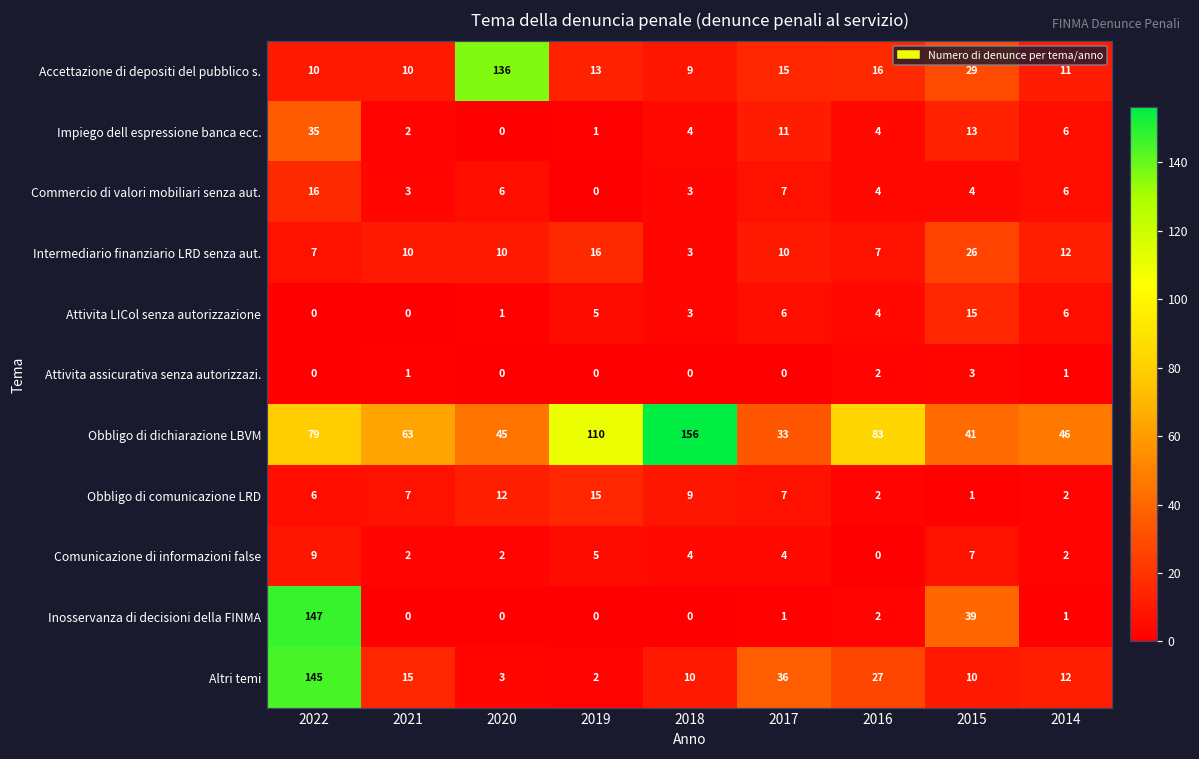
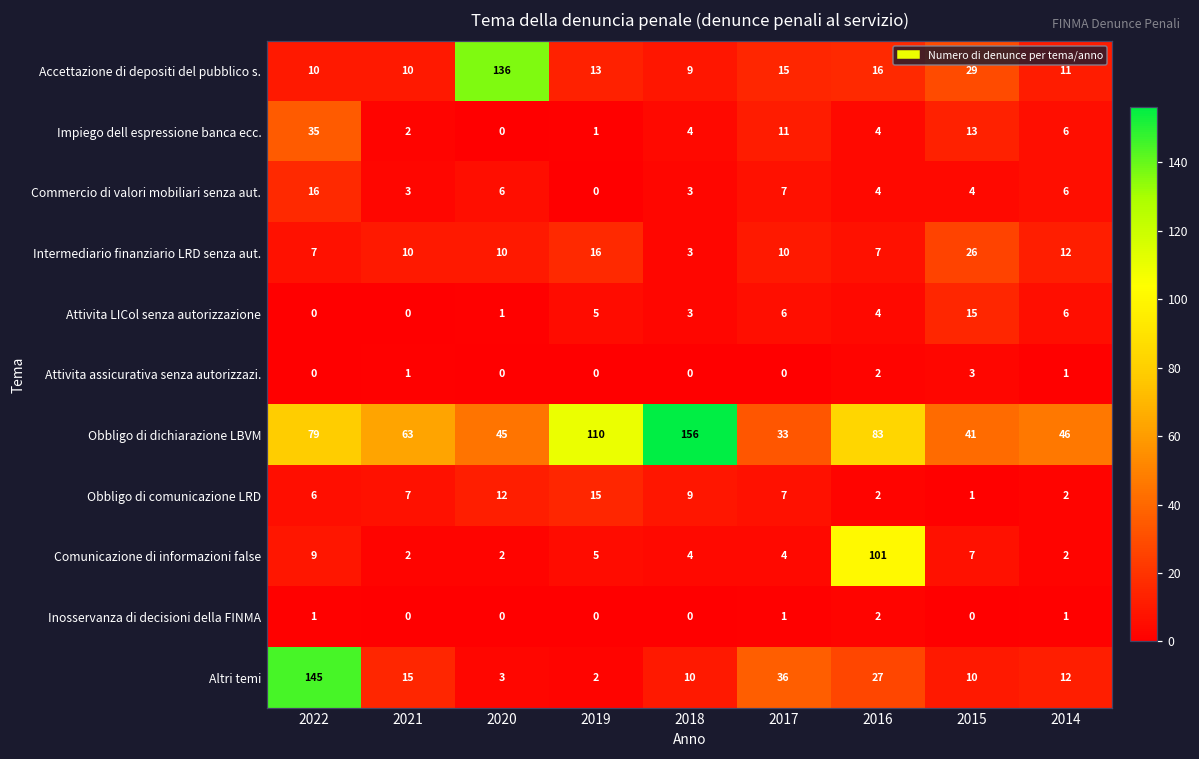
  {
    "Accettazione di depositi del pubblico s.": {
      "2022": 10,
      "2021": 10,
      "2020": 136,
      "2019": 13,
      "2018": 9,
      "2017": 15,
      "2016": 16
    },
    "Impiego dell espressione banca ecc.": {
      "2022": 35,
      "2021": 2,
      "2020": 0,
      "2019": 1,
      "2018": 4,
      "2017": 11,
      "2016": 4,
      "2015": 13,
      "2014": 6
    },
    "Commercio di valori mobiliari senza aut.": {
      "2022": 16,
      "2021": 3,
      "2020": 6,
      "2019": 0,
      "2018": 3,
      "2017": 7,
      "2016": 4,
      "2015": 4,
      "2014": 6
    },
    "Intermediario finanziario LRD senza aut.": {
      "2022": 7,
      "2021": 10,
      "2020": 10,
      "2019": 16,
      "2018": 3,
      "2017": 10,
      "2016": 7,
      "2015": 26,
      "2014": 12
    },
    "Attivita LICol senza autorizzazione": {
      "2022": 0,
      "2021": 0,
      "2020": 1,
      "2019": 5,
      "2018": 3,
      "2017": 6,
      "2016": 4,
      "2015": 15,
      "2014": 6
    },
    "Attivita assicurativa senza autorizzazi.": {
      "2022": 0,
      "2021": 1,
      "2020": 0,
      "2019": 0,
      "2018": 0,
      "2017": 0,
      "2016": 2,
      "2015": 3,
      "2014": 1
    },
    "Obbligo di dichiarazione LBVM": {
      "2022": 79,
      "2021": 63,
      "2020": 45,
      "2019": 110,
      "2018": 156,
      "2017": 33,
      "2016": 83,
      "2015": 41,
      "2014": 46
    },
    "Obbligo di comunicazione LRD": {
      "2022": 6,
      "2021": 7,
      "2020": 12,
      "2019": 15,
      "2018": 9,
      "2017": 7,
      "2016": 2,
      "2015": 1,
      "2014": 2
    },
    "Comunicazione di informazioni false": {
      "2022": 9,
      "2021": 2,
      "2020": 2,
      "2019": 5,
      "2018": 4,
      "2017": 4,
-     "2016": 0,
+     "2016": 101,
      "2015": 7,
      "2014": 2
    },
    "Inosservanza di decisioni della FINMA": {
-     "2022": 147,
+     "2022": 1,
      "2021": 0,
      "2020": 0,
      "2019": 0,
      "2018": 0,
      "2017": 1,
      "2016": 2,
-     "2015": 39,
+     "2015": 0,
      "2014": 1
    },
    "Altri temi": {
      "2022": 145,
      "2021": 15,
      "2020": 3,
      "2019": 2,
      "2018": 10,
      "2017": 36,
      "2016": 27,
      "2015": 10,
      "2014": 12
    }
  }
